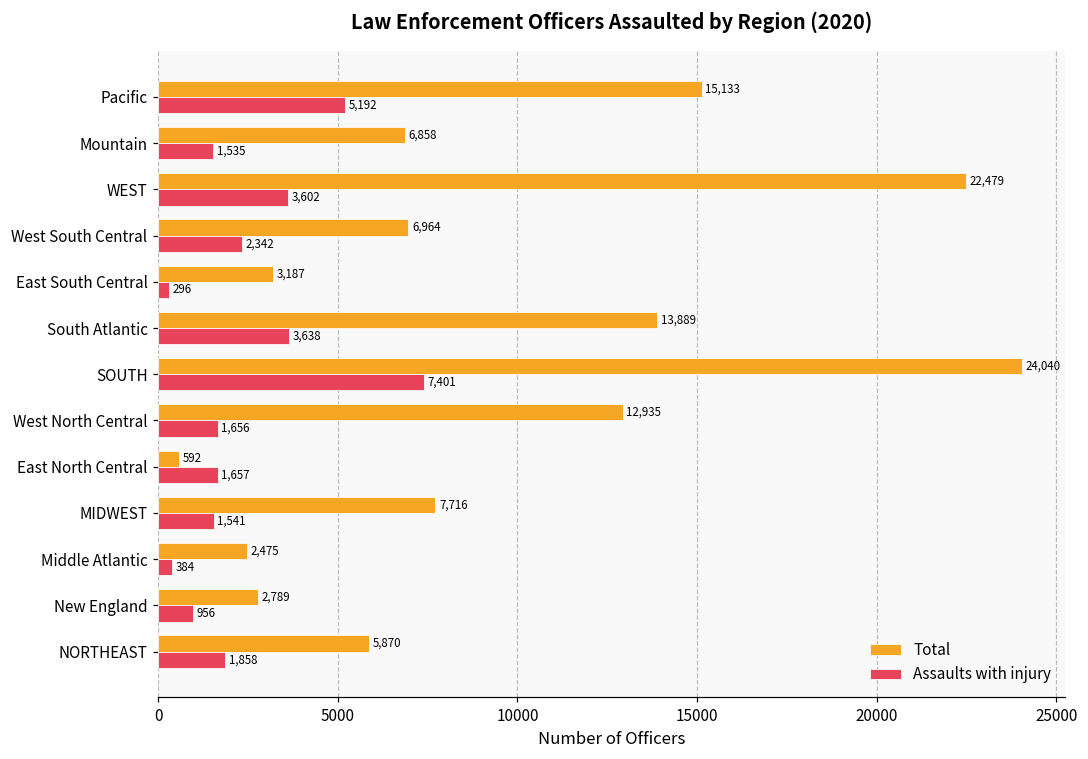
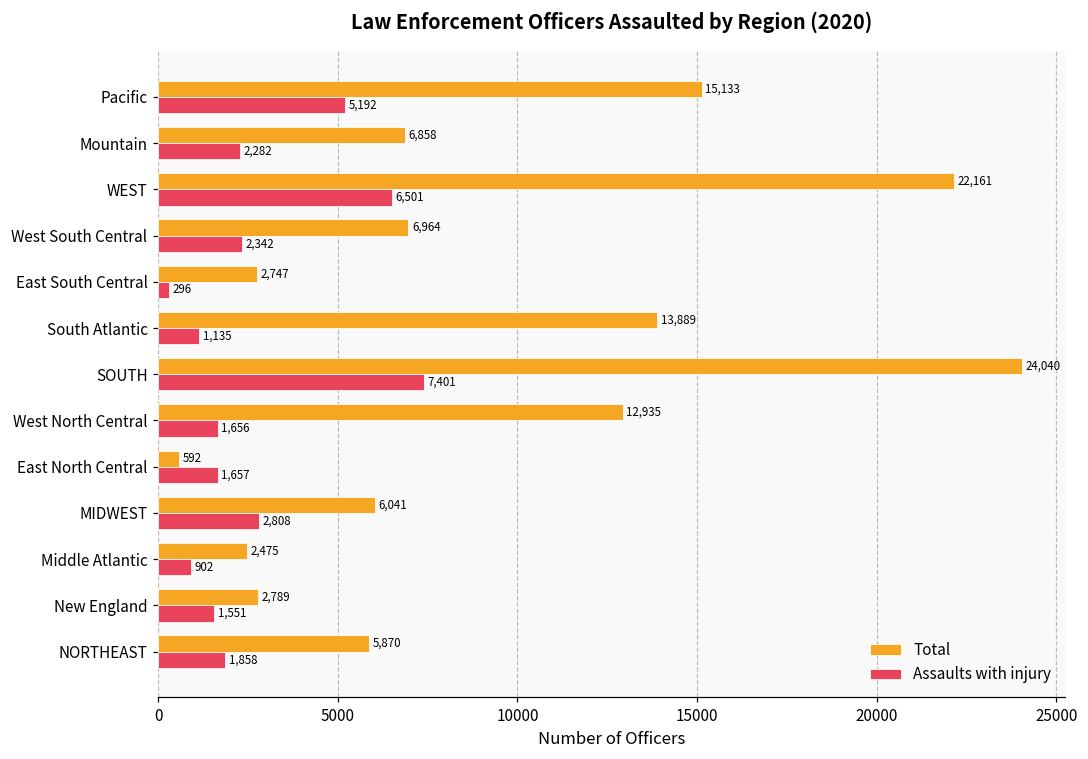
  {
    "Total": {
      "Pacific": "15,133",
      "Mountain": "6,858",
-     "WEST": "22,479",
+     "WEST": "22,161",
      "West South Central": "6,964",
-     "East South Central": "3,187",
+     "East South Central": "2,747",
      "South Atlantic": "13,889",
      "SOUTH": "24,040",
      "West North Central": "12,935",
      "East North Central": "592",
-     "MIDWEST": "7,716",
+     "MIDWEST": "6,041",
      "Middle Atlantic": "2,475",
      "New England": "2,789",
      "NORTHEAST": "5,870"
    },
    "Assaults with injury": {
      "Pacific": "5,192",
-     "Mountain": "1,535",
-     "WEST": "3,602",
+     "Mountain": "2,282",
+     "WEST": "6,501",
      "West South Central": "2,342",
      "East South Central": "296",
-     "South Atlantic": "3,638",
+     "South Atlantic": "1,135",
      "SOUTH": "7,401",
      "West North Central": "1,656",
      "East North Central": "1,657",
-     "MIDWEST": "1,541",
-     "Middle Atlantic": "384",
-     "New England": "956",
+     "MIDWEST": "2,808",
+     "Middle Atlantic": "902",
+     "New England": "1,551",
      "NORTHEAST": "1,858"
    }
  }
